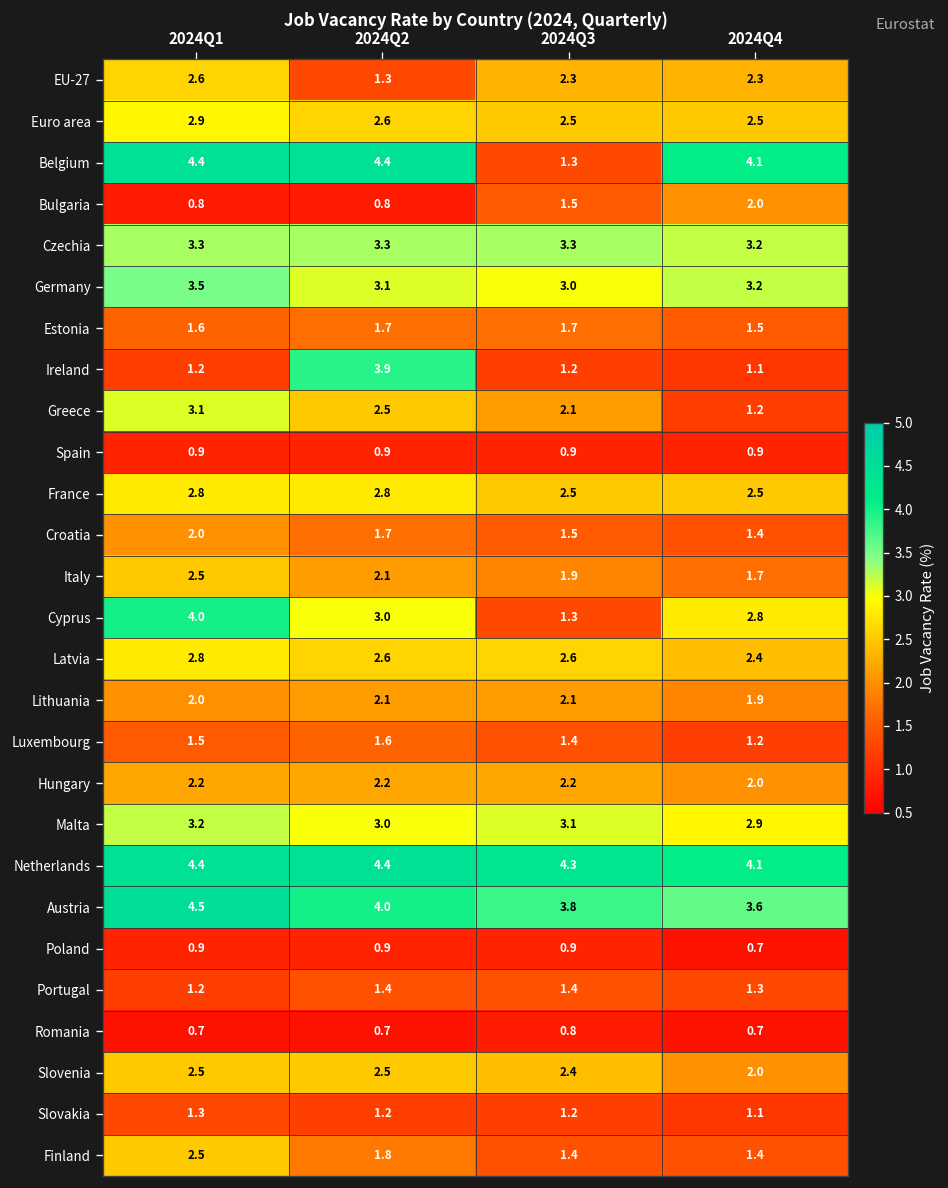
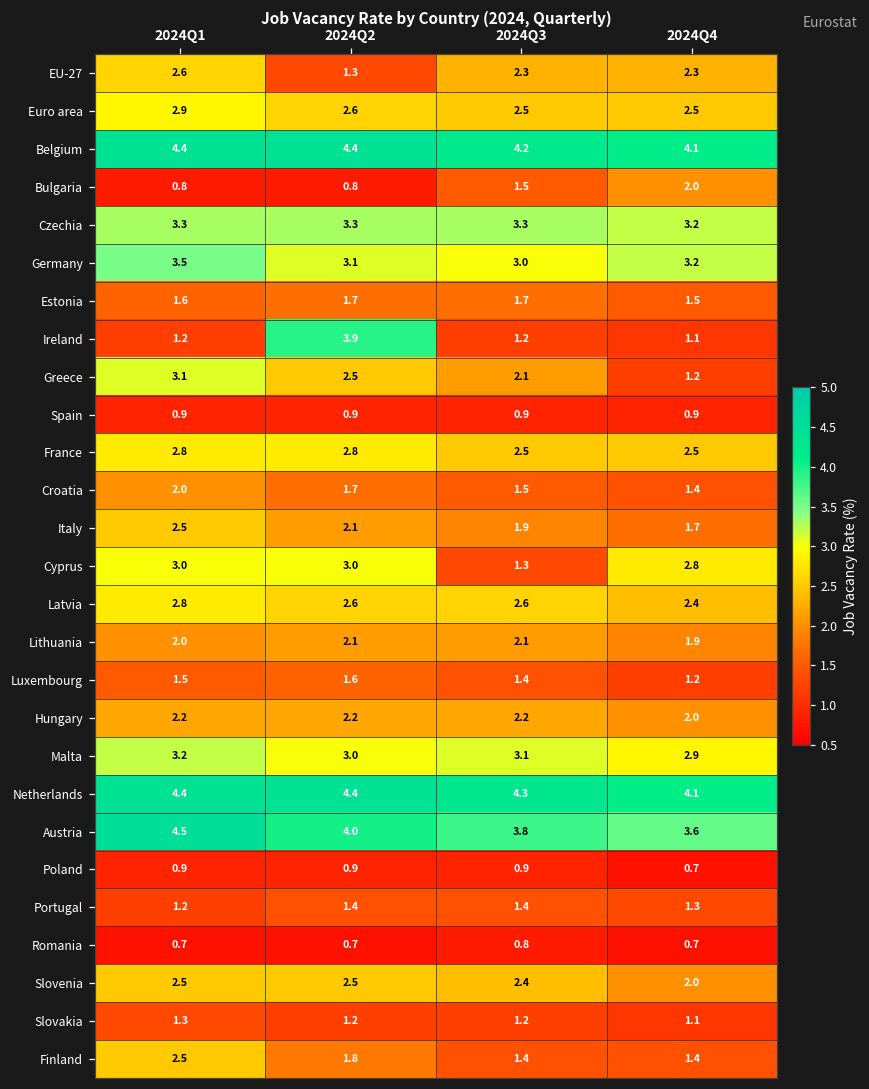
  {
    "EU-27": {
      "2024Q1": 2.6,
      "2024Q2": 1.3,
      "2024Q3": 2.3,
      "2024Q4": 2.3
    },
    "Euro area": {
      "2024Q1": 2.9,
      "2024Q2": 2.6,
      "2024Q3": 2.5,
      "2024Q4": 2.5
    },
    "Belgium": {
      "2024Q1": 4.4,
      "2024Q2": 4.4,
-     "2024Q3": 1.3,
+     "2024Q3": 4.2,
      "2024Q4": 4.1
    },
    "Bulgaria": {
      "2024Q1": 0.8,
      "2024Q2": 0.8,
      "2024Q3": 1.5,
      "2024Q4": 2.0
    },
    "Czechia": {
      "2024Q1": 3.3,
      "2024Q2": 3.3,
      "2024Q3": 3.3,
      "2024Q4": 3.2
    },
    "Germany": {
      "2024Q1": 3.5,
      "2024Q2": 3.1,
      "2024Q3": 3.0,
      "2024Q4": 3.2
    },
    "Estonia": {
      "2024Q1": 1.6,
      "2024Q2": 1.7,
      "2024Q3": 1.7,
      "2024Q4": 1.5
    },
    "Ireland": {
      "2024Q1": 1.2,
      "2024Q2": 3.9,
      "2024Q3": 1.2,
      "2024Q4": 1.1
    },
    "Greece": {
      "2024Q1": 3.1,
      "2024Q2": 2.5,
      "2024Q3": 2.1,
      "2024Q4": 1.2
    },
    "Spain": {
      "2024Q1": 0.9,
      "2024Q2": 0.9,
      "2024Q3": 0.9,
      "2024Q4": 0.9
    },
    "France": {
      "2024Q1": 2.8,
      "2024Q2": 2.8,
      "2024Q3": 2.5,
      "2024Q4": 2.5
    },
    "Croatia": {
      "2024Q1": 2.0,
      "2024Q2": 1.7,
      "2024Q3": 1.5,
      "2024Q4": 1.4
    },
    "Italy": {
      "2024Q1": 2.5,
      "2024Q2": 2.1,
      "2024Q3": 1.9,
      "2024Q4": 1.7
    },
    "Cyprus": {
-     "2024Q1": 4.0,
+     "2024Q1": 3.0,
      "2024Q2": 3.0,
      "2024Q3": 1.3,
      "2024Q4": 2.8
    },
    "Latvia": {
      "2024Q1": 2.8,
      "2024Q2": 2.6,
      "2024Q3": 2.6,
      "2024Q4": 2.4
    },
    "Lithuania": {
      "2024Q1": 2.0,
      "2024Q2": 2.1,
      "2024Q3": 2.1,
      "2024Q4": 1.9
    },
    "Luxembourg": {
      "2024Q1": 1.5,
      "2024Q2": 1.6,
      "2024Q3": 1.4,
      "2024Q4": 1.2
    },
    "Hungary": {
      "2024Q1": 2.2,
      "2024Q2": 2.2,
      "2024Q3": 2.2,
      "2024Q4": 2.0
    },
    "Malta": {
      "2024Q1": 3.2,
      "2024Q2": 3.0,
      "2024Q3": 3.1,
      "2024Q4": 2.9
    },
    "Netherlands": {
      "2024Q1": 4.4,
      "2024Q2": 4.4,
      "2024Q3": 4.3,
      "2024Q4": 4.1
    },
    "Austria": {
      "2024Q1": 4.5,
      "2024Q2": 4.0,
      "2024Q3": 3.8,
      "2024Q4": 3.6
    },
    "Poland": {
      "2024Q1": 0.9,
      "2024Q2": 0.9,
      "2024Q3": 0.9,
      "2024Q4": 0.7
    },
    "Portugal": {
      "2024Q1": 1.2,
      "2024Q2": 1.4,
      "2024Q3": 1.4,
      "2024Q4": 1.3
    },
    "Romania": {
      "2024Q1": 0.7,
      "2024Q2": 0.7,
      "2024Q3": 0.8,
      "2024Q4": 0.7
    },
    "Slovenia": {
      "2024Q1": 2.5,
      "2024Q2": 2.5,
      "2024Q3": 2.4,
      "2024Q4": 2.0
    },
    "Slovakia": {
      "2024Q1": 1.3,
      "2024Q2": 1.2,
      "2024Q3": 1.2,
      "2024Q4": 1.1
    },
    "Finland": {
      "2024Q1": 2.5,
      "2024Q2": 1.8,
      "2024Q3": 1.4,
      "2024Q4": 1.4
    }
  }
